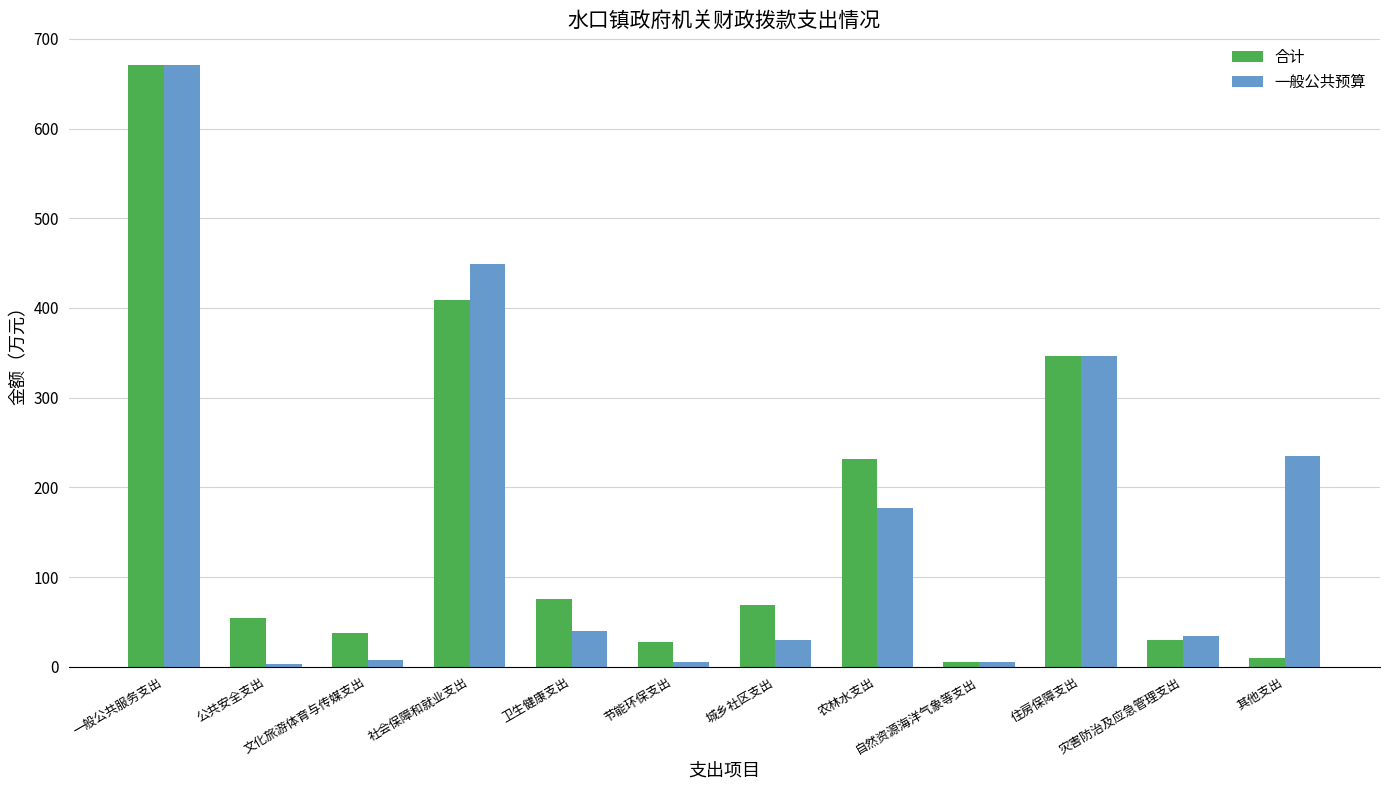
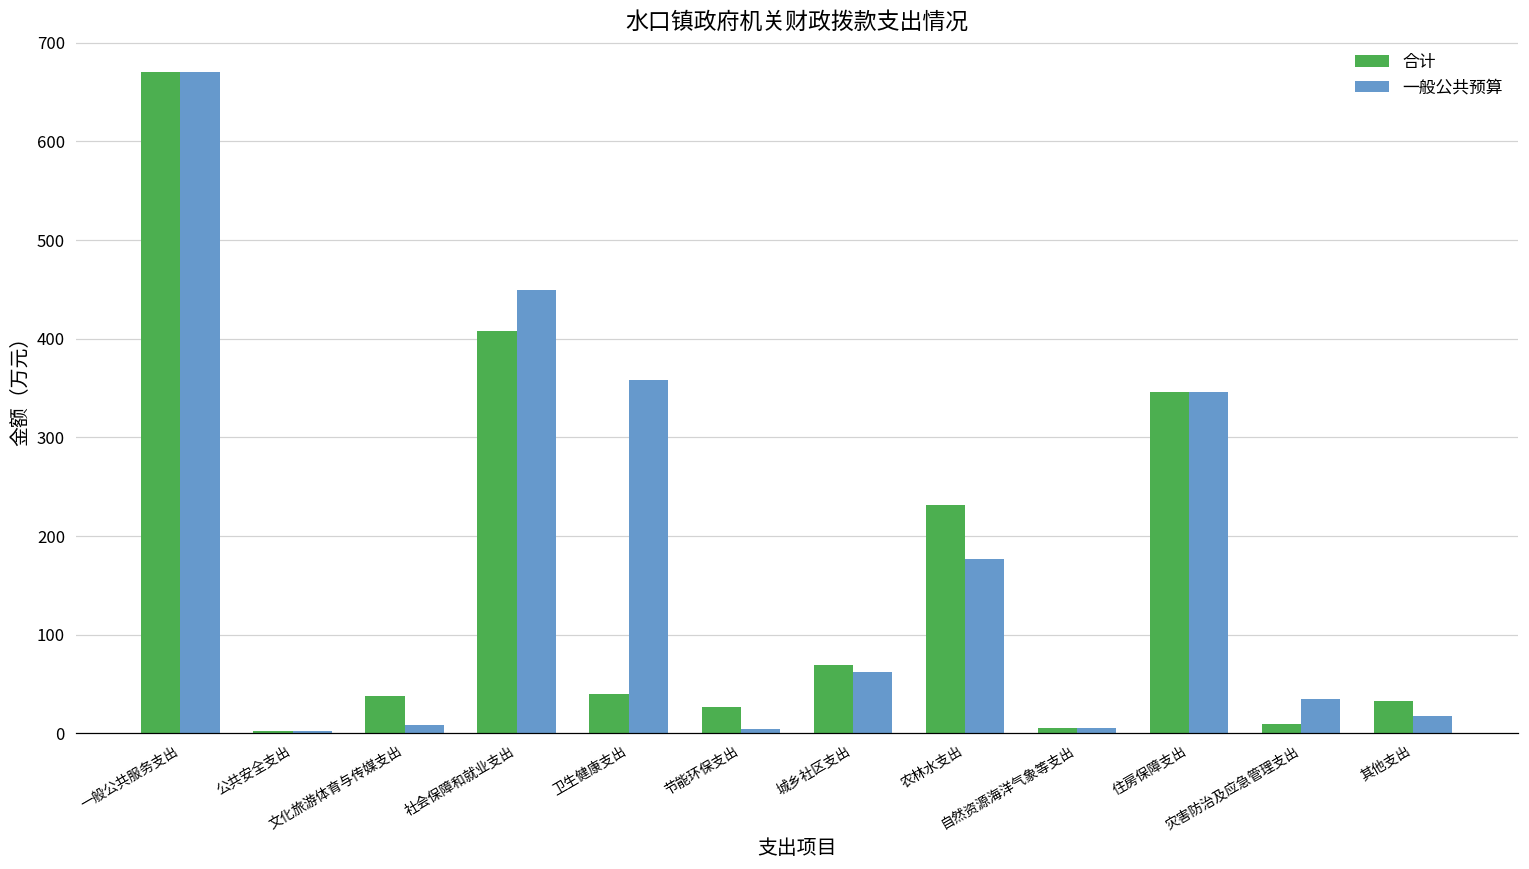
  {
    "合计": {
      "一般公共服务支出": 670,
-     "公共安全支出": 50,
+     "公共安全支出": 0,
      "文化旅游体育与传媒支出": 40,
      "社会保障和就业支出": 410,
-     "卫生健康支出": 80,
+     "卫生健康支出": 40,
      "节能环保支出": 30,
      "城乡社区支出": 70,
      "农林水支出": 230,
      "自然资源海洋气象等支出": 10,
      "住房保障支出": 350,
-     "灾害防治及应急管理支出": 30,
-     "其他支出": 10
+     "灾害防治及应急管理支出": 10,
+     "其他支出": 30
    },
    "一般公共预算": {
      "一般公共服务支出": 670,
      "文化旅游体育与传媒支出": 10,
      "社会保障和就业支出": 450,
-     "卫生健康支出": 40,
+     "卫生健康支出": 360,
      "节能环保支出": 0,
-     "城乡社区支出": 30,
+     "城乡社区支出": 60,
      "农林水支出": 180,
      "自然资源海洋气象等支出": 10,
      "住房保障支出": 350,
      "灾害防治及应急管理支出": 30,
-     "其他支出": 230
+     "其他支出": 20
    }
  }
